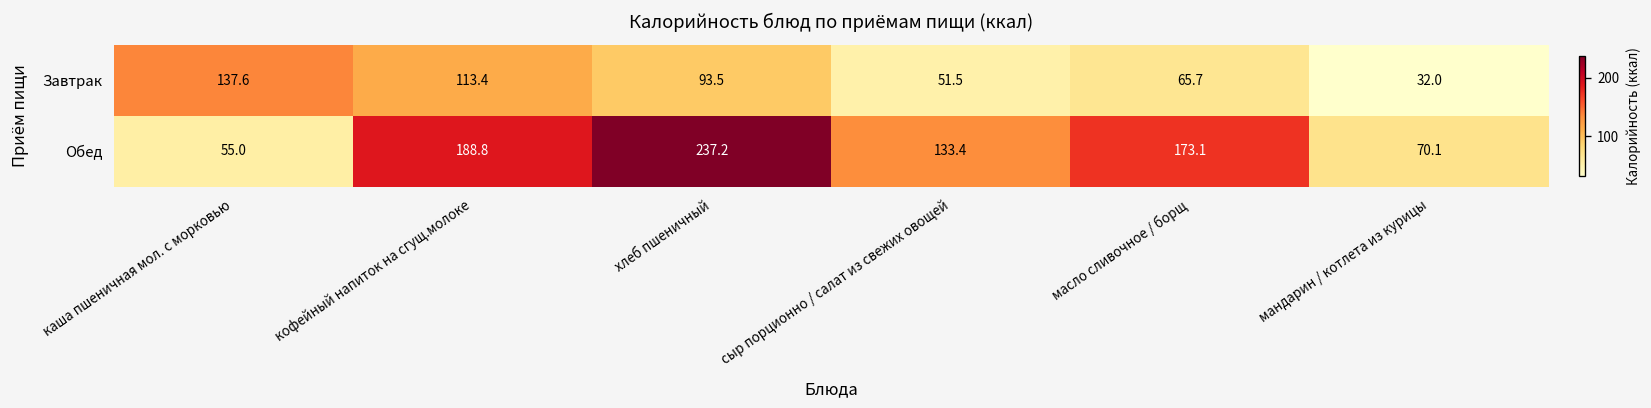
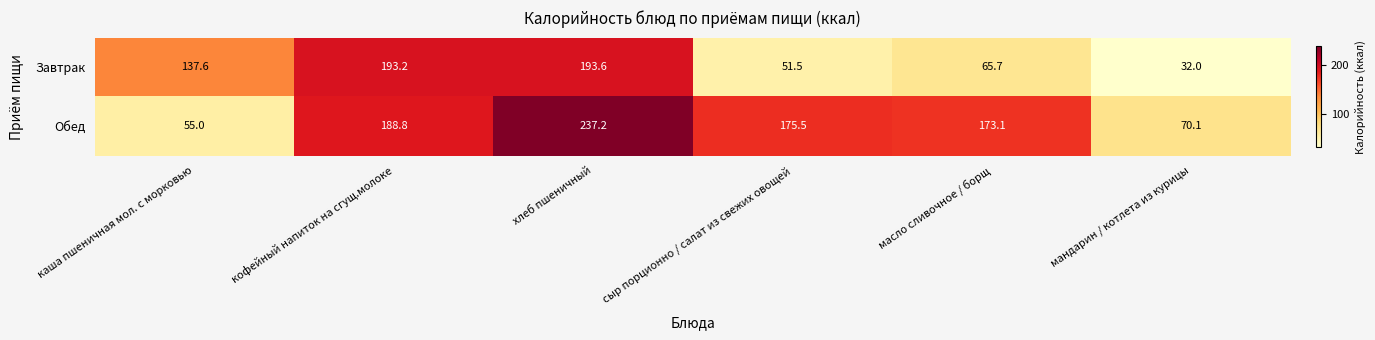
  {
    "Завтрак": {
      "каша пшеничная мол. с морковью": 137.6,
-     "кофейный напиток на сгущ.молоке": 113.4,
-     "хлеб пшеничный": 93.5,
+     "кофейный напиток на сгущ.молоке": 193.2,
+     "хлеб пшеничный": 193.6,
      "сыр порционно / салат из свежих овощей": 51.5,
      "масло сливочное / борщ": 65.7,
      "мандарин / котлета из курицы": 32.0
    },
    "Обед": {
      "каша пшеничная мол. с морковью": 55.0,
      "кофейный напиток на сгущ.молоке": 188.8,
      "хлеб пшеничный": 237.2,
-     "сыр порционно / салат из свежих овощей": 133.4,
+     "сыр порционно / салат из свежих овощей": 175.5,
      "масло сливочное / борщ": 173.1,
      "мандарин / котлета из курицы": 70.1
    }
  }
